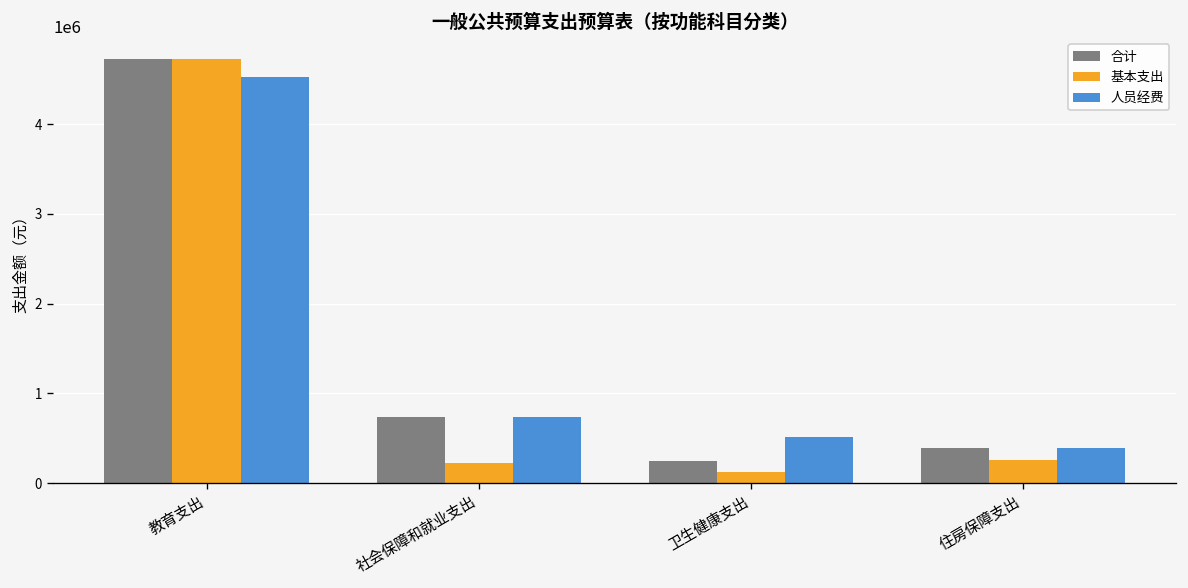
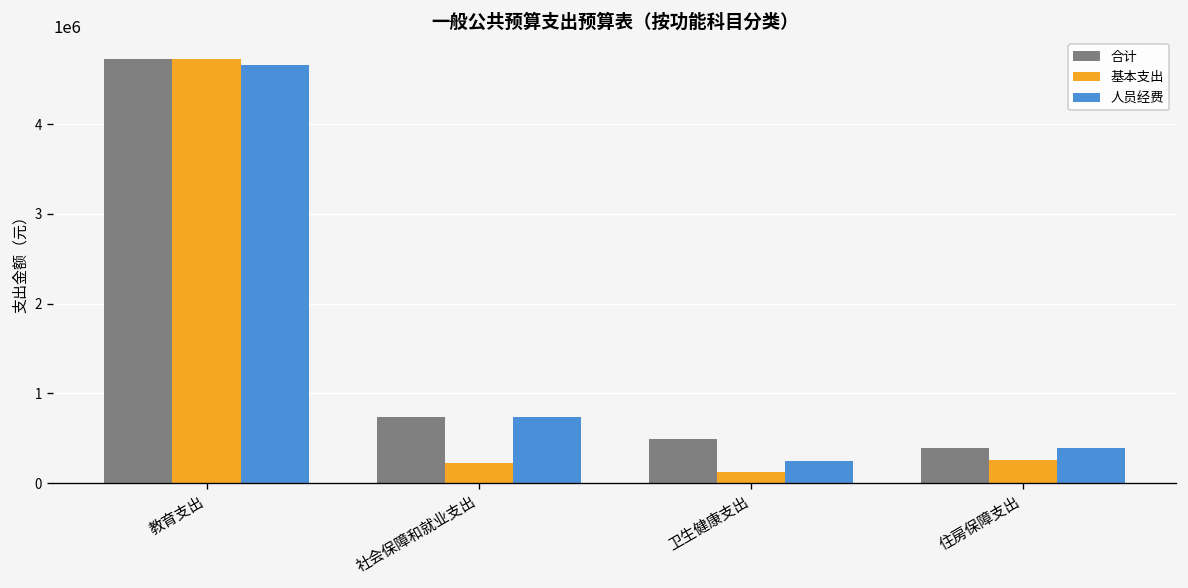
  {
    "合计": {
      "教育支出": 4700000,
      "社会保障和就业支出": 700000,
-     "卫生健康支出": 200000,
+     "卫生健康支出": 500000,
      "住房保障支出": 400000
    },
    "基本支出": {
      "教育支出": 4700000,
      "社会保障和就业支出": 200000,
      "卫生健康支出": 100000,
      "住房保障支出": 300000
    },
    "人员经费": {
-     "教育支出": 4500000,
+     "教育支出": 4700000,
      "社会保障和就业支出": 700000,
-     "卫生健康支出": 500000,
+     "卫生健康支出": 200000,
      "住房保障支出": 400000
    }
  }
